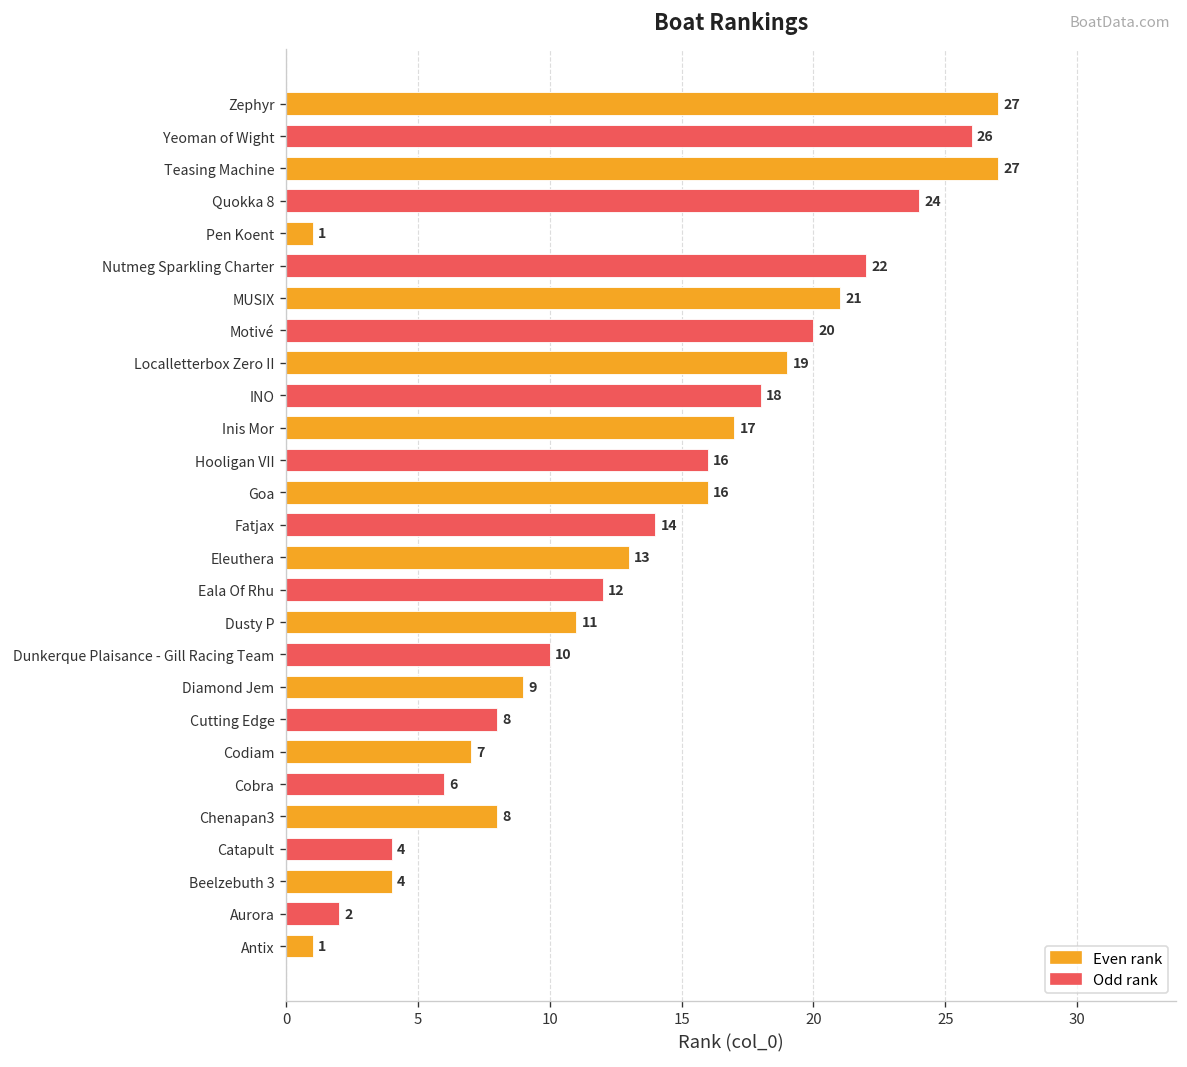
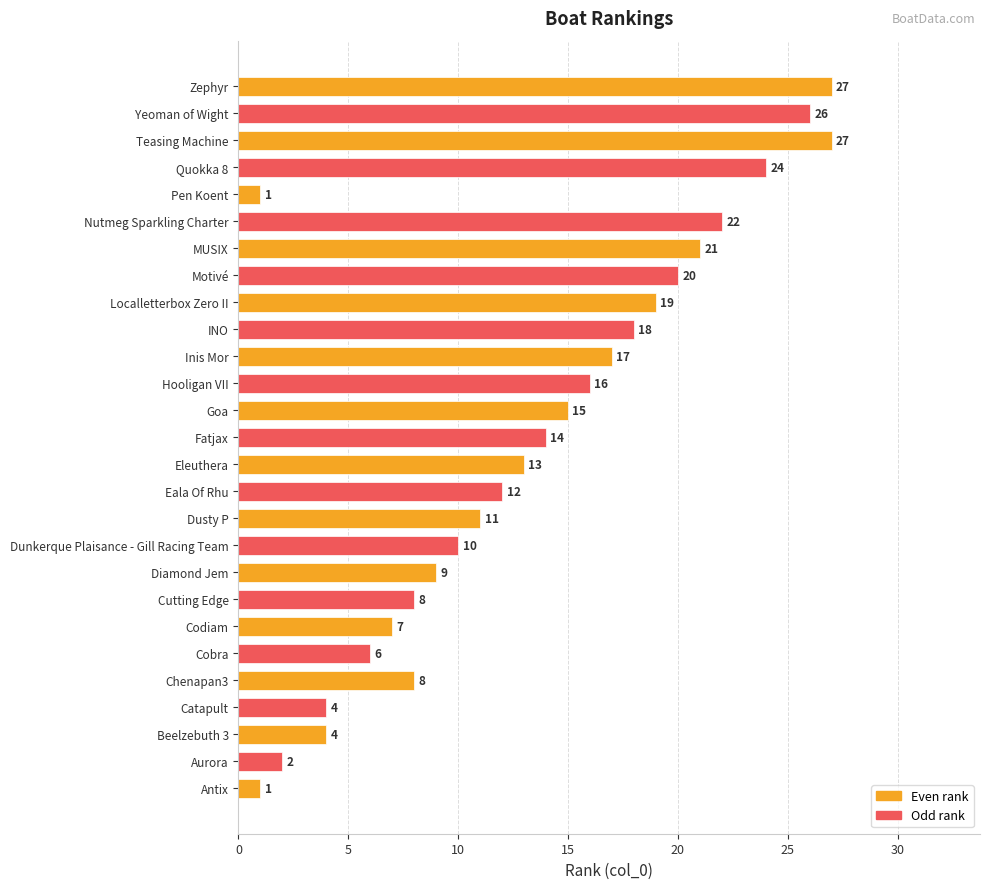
  {
    "Zephyr": 27,
    "Yeoman of Wight": 26,
    "Teasing Machine": 27,
    "Quokka 8": 24,
    "Pen Koent": 1,
    "Nutmeg Sparkling Charter": 22,
    "MUSIX": 21,
    "Motivé": 20,
    "Localletterbox Zero II": 19,
    "INO": 18,
    "Inis Mor": 17,
    "Hooligan VII": 16,
-   "Goa": 16,
+   "Goa": 15,
    "Fatjax": 14,
    "Eleuthera": 13,
    "Eala Of Rhu": 12,
    "Dusty P": 11,
    "Dunkerque Plaisance - Gill Racing Team": 10,
    "Diamond Jem": 9,
    "Cutting Edge": 8,
    "Codiam": 7,
    "Cobra": 6,
    "Chenapan3": 8,
    "Catapult": 4,
    "Beelzebuth 3": 4,
    "Aurora": 2,
    "Antix": 1
  }
